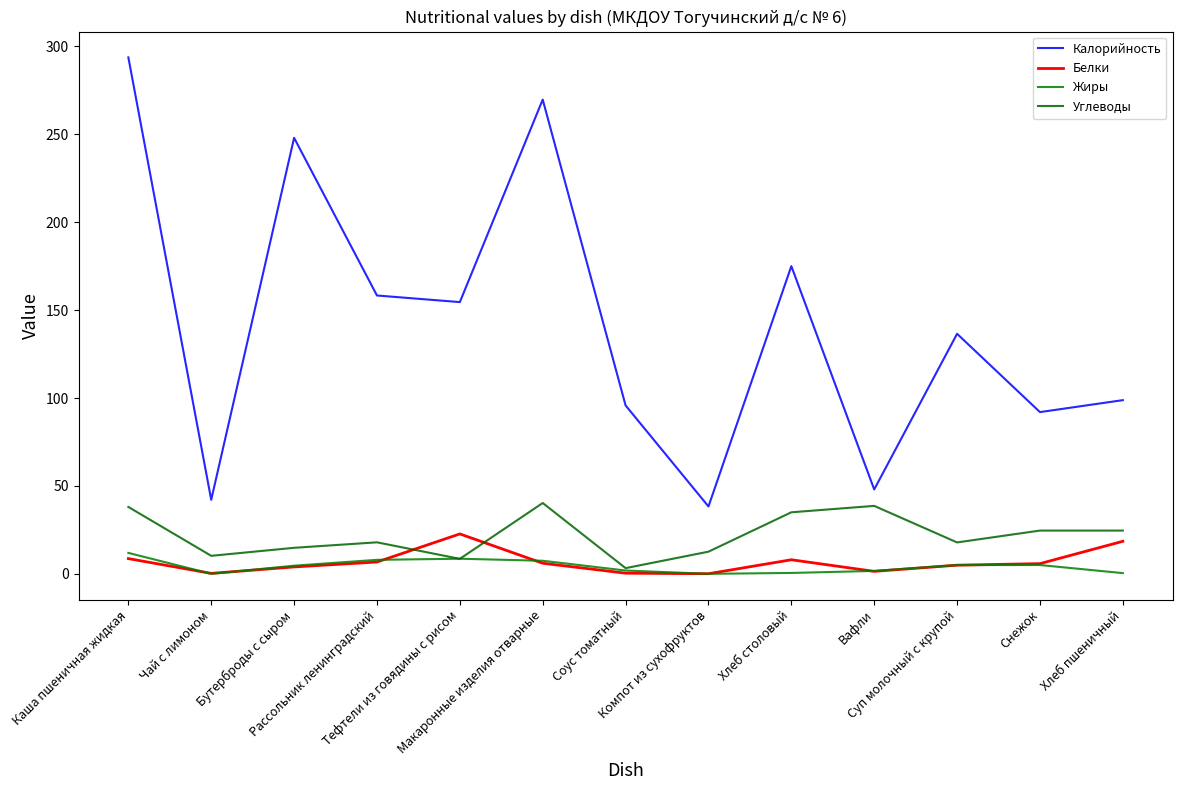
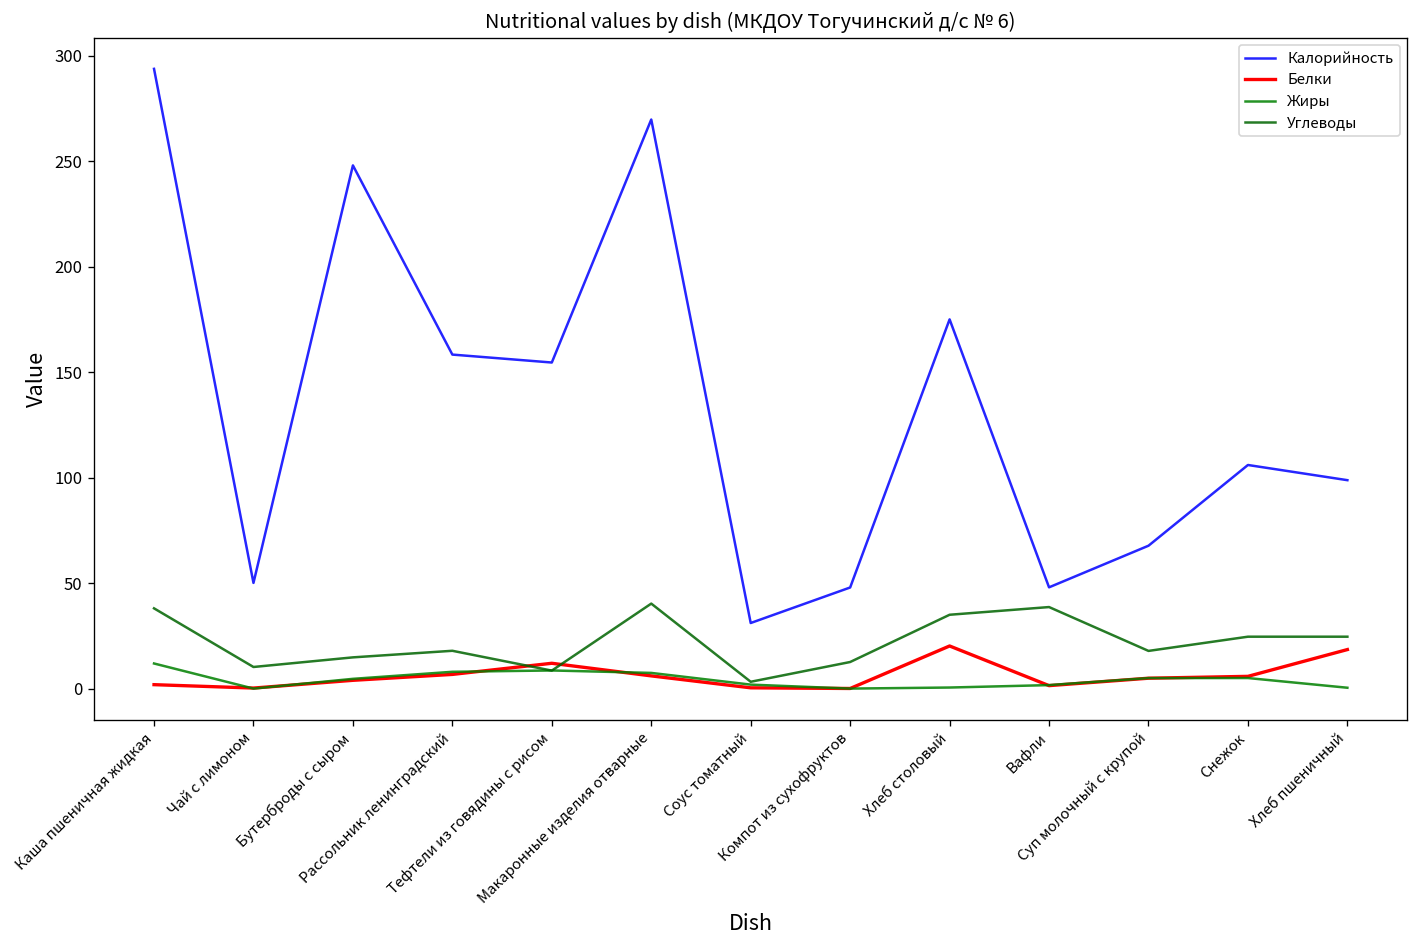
  {
    "Калорийность": {
      "Каша пшеничная жидкая": 294,
-     "Чай с лимоном": 42,
+     "Чай с лимоном": 50,
      "Бутерброды с сыром": 248,
      "Рассольник ленинградский": 158,
      "Тефтели из говядины с рисом": 155,
      "Макаронные изделия отварные": 270,
-     "Соус томатный": 96,
-     "Компот из сухофруктов": 38,
+     "Соус томатный": 31,
+     "Компот из сухофруктов": 48,
      "Хлеб столовый": 175,
      "Вафли": 48,
-     "Суп молочный с крупой": 137,
-     "Снежок": 92,
+     "Суп молочный с крупой": 68,
+     "Снежок": 106,
      "Хлеб пшеничный": 99
    },
    "Белки": {
-     "Каша пшеничная жидкая": 9,
-     "Тефтели из говядины с рисом": 23,
+     "Каша пшеничная жидкая": 2,
+     "Тефтели из говядины с рисом": 12,
      "Соус томатный": 0,
-     "Хлеб столовый": 8,
+     "Хлеб столовый": 20,
      "Хлеб пшеничный": 19
    }
  }
